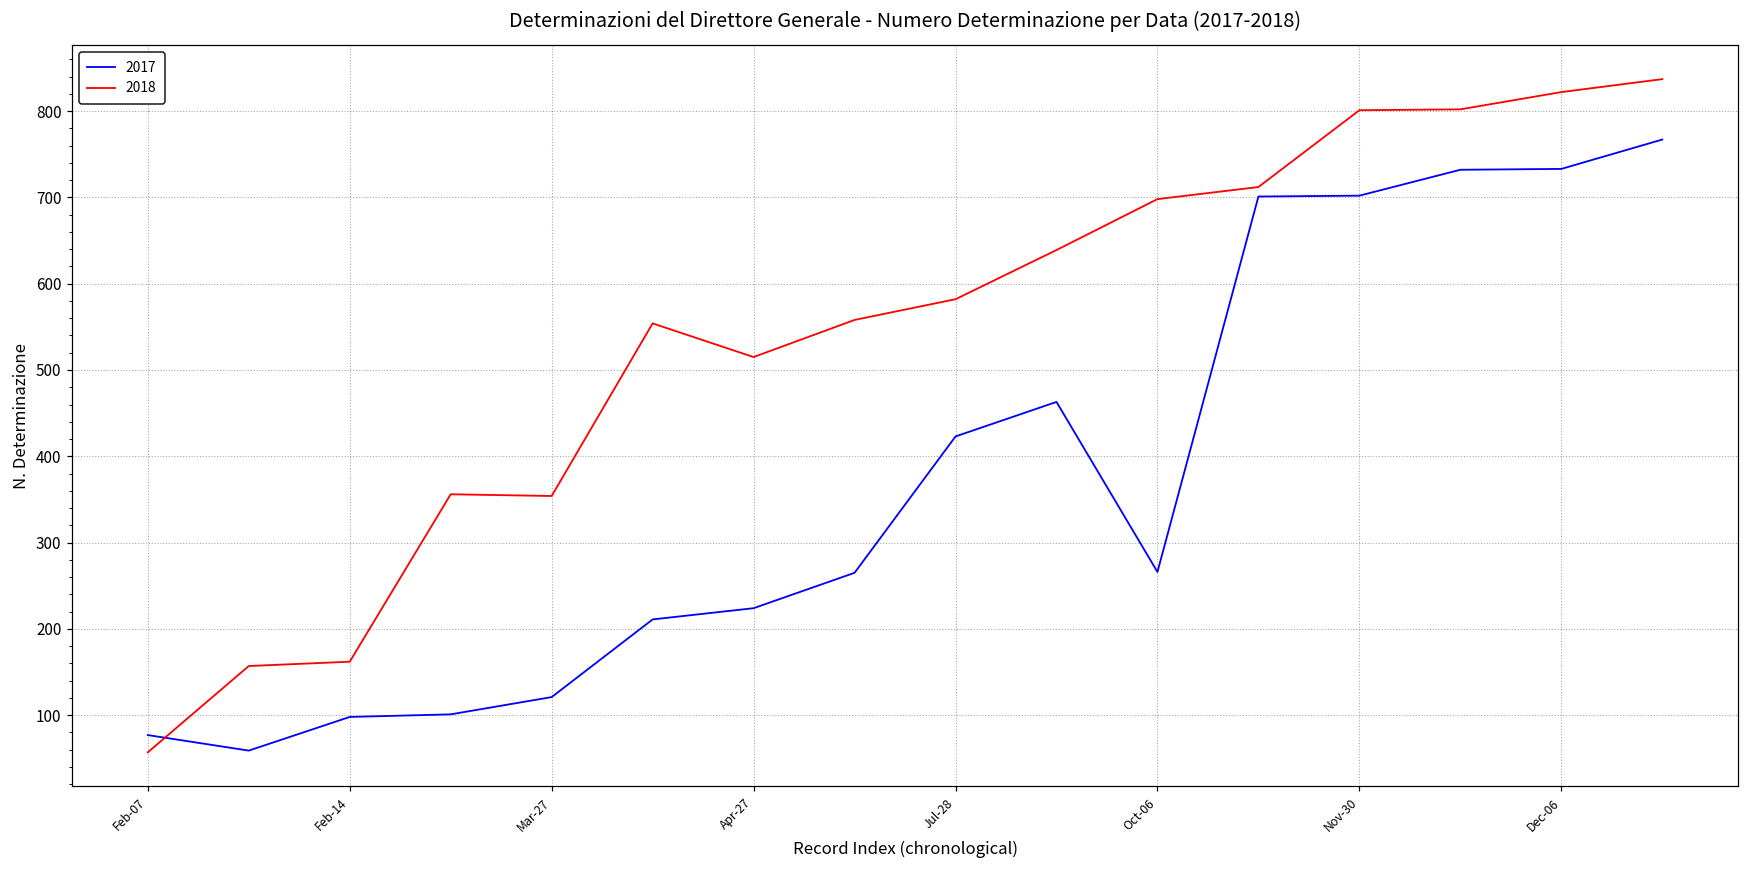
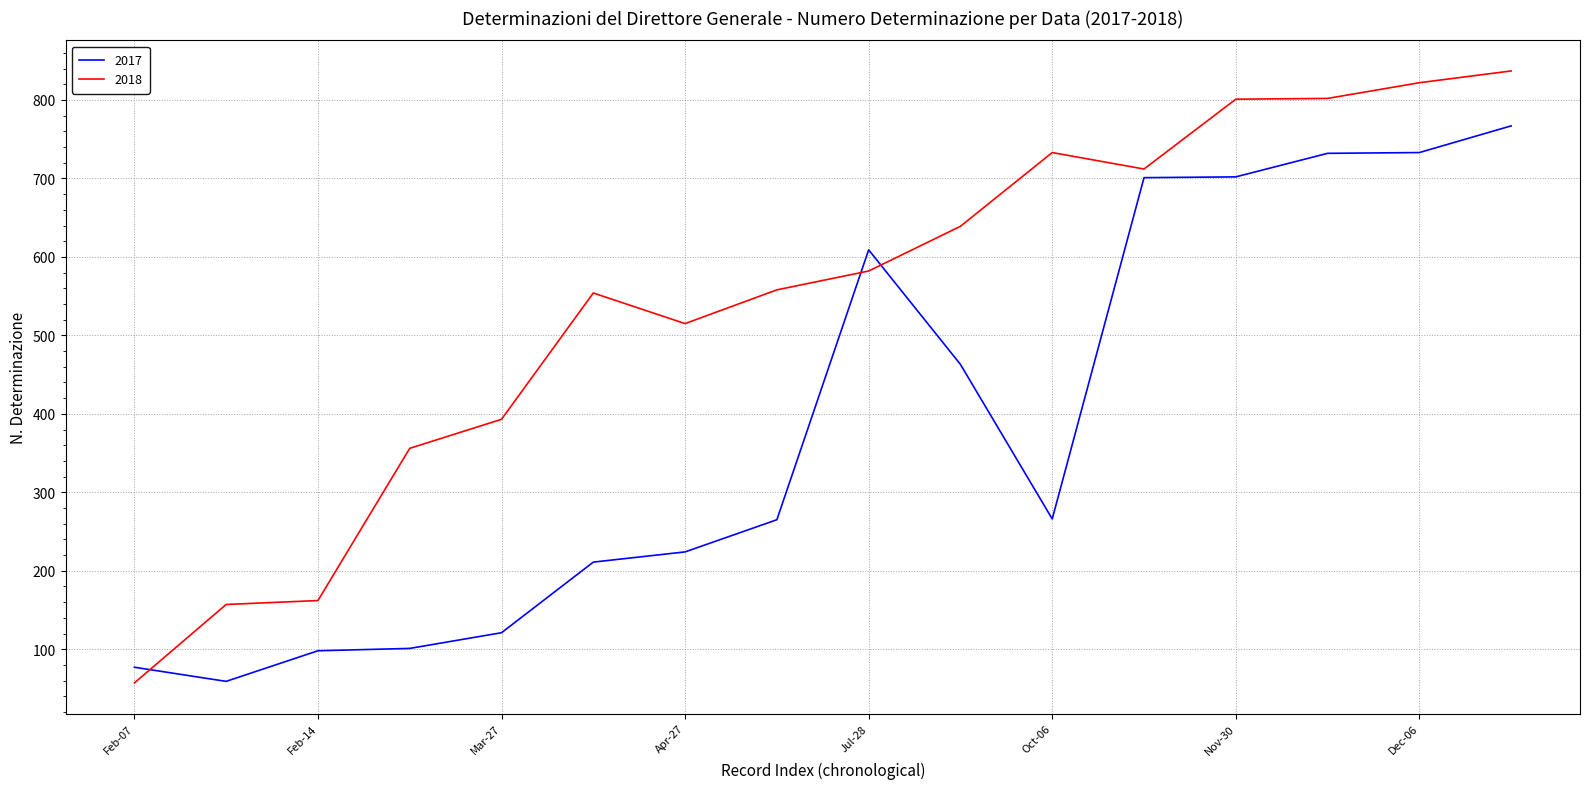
  {
    "2017": {
      "Feb-07": 80,
      "Mar-27": 120,
      "Apr-27": 220,
-     "Jul-28": 420,
+     "Jul-28": 610,
      "Oct-06": 270
    },
    "2018": {
      "Feb-07": 60,
-     "Mar-27": 350,
+     "Mar-27": 390,
      "Apr-27": 520,
      "Jul-28": 580,
-     "Oct-06": 700
+     "Oct-06": 730
    }
  }
